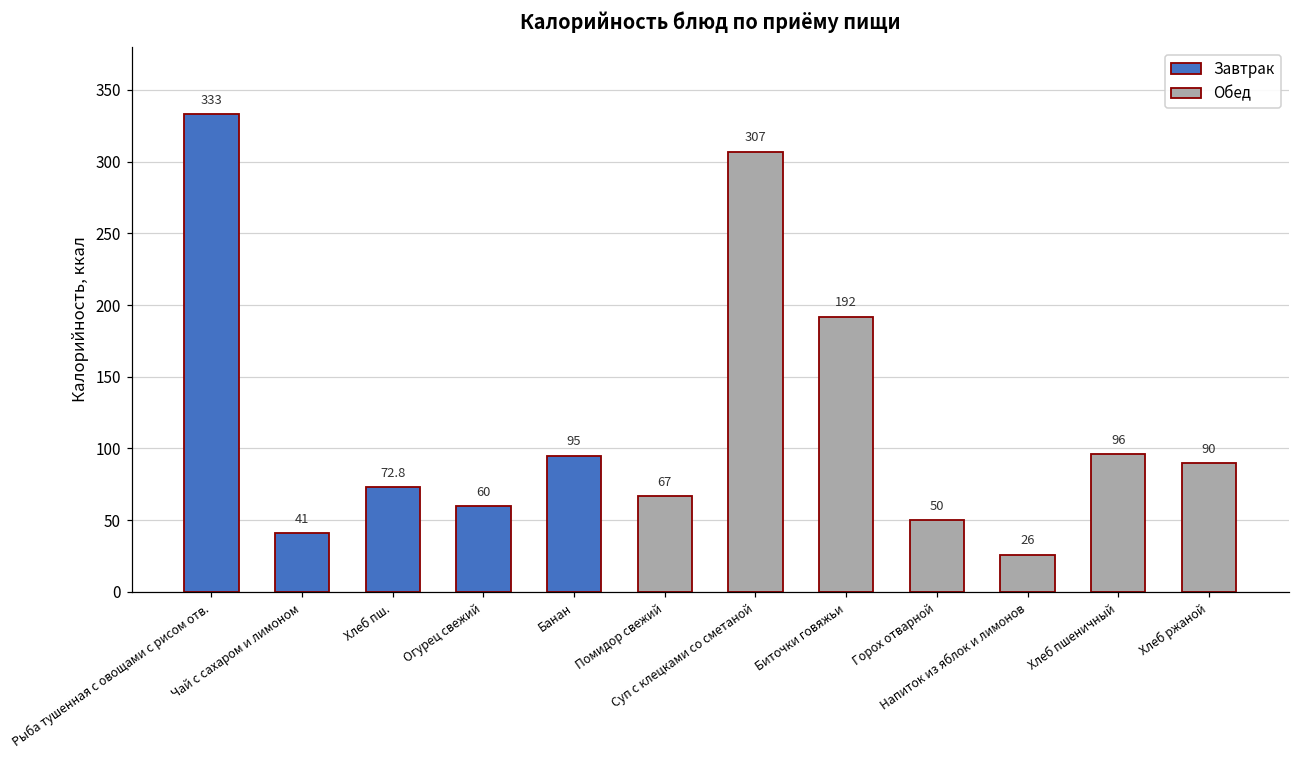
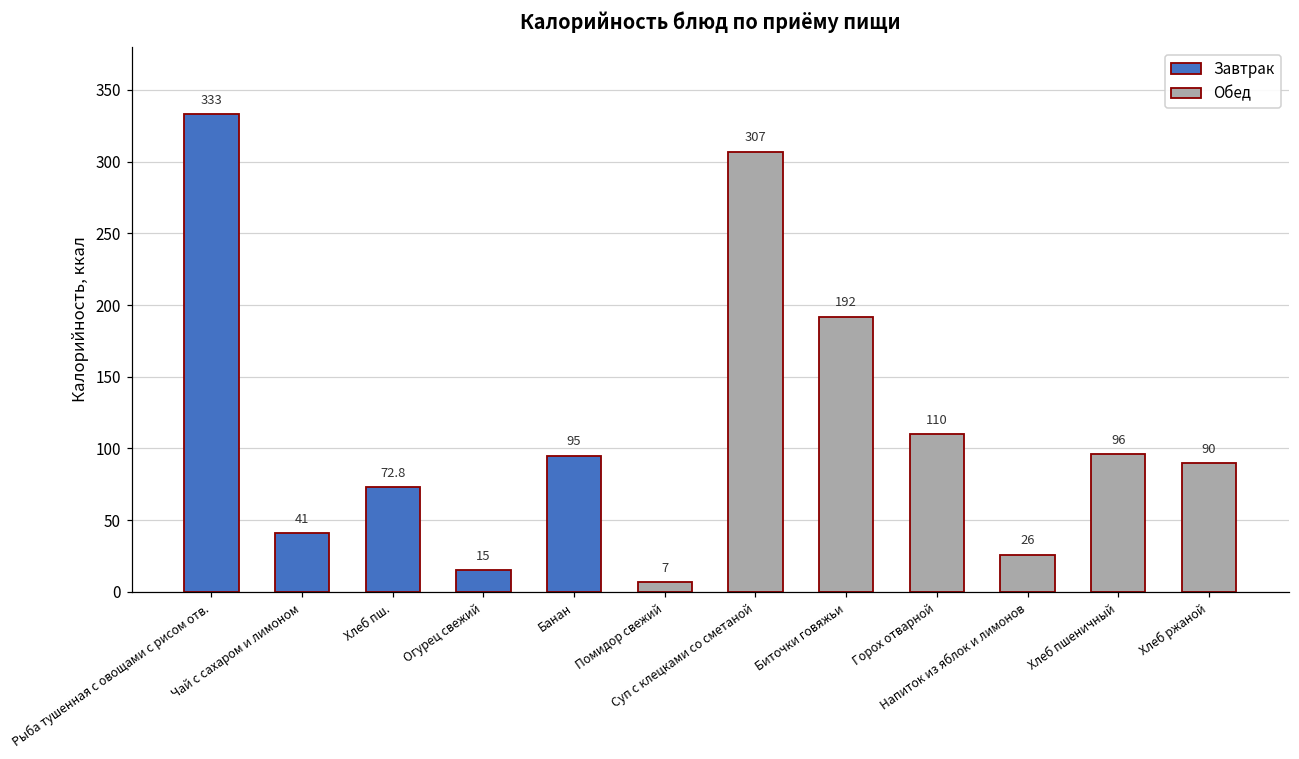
  {
    "Рыба тушенная с овощами с рисом отв.": 333,
    "Чай с сахаром и лимоном": 41,
    "Хлеб пш.": 72.8,
-   "Огурец свежий": 60,
+   "Огурец свежий": 15,
    "Банан": 95,
-   "Помидор свежий": 67,
+   "Помидор свежий": 7,
    "Суп с клецками со сметаной": 307,
    "Биточки говяжьи": 192,
-   "Горох отварной": 50,
+   "Горох отварной": 110,
    "Напиток из яблок и лимонов": 26,
    "Хлеб пшеничный": 96,
    "Хлеб ржаной": 90
  }
